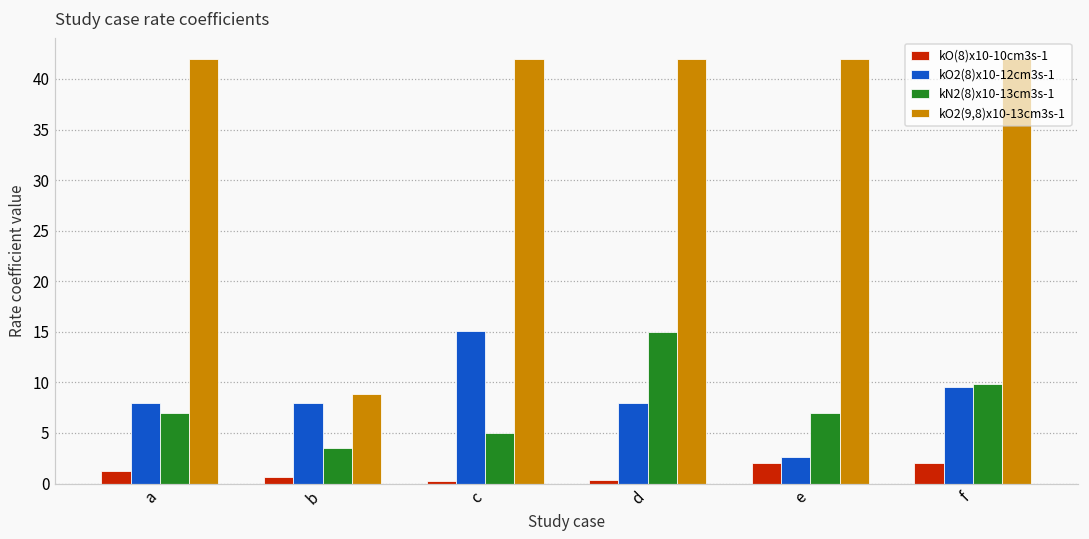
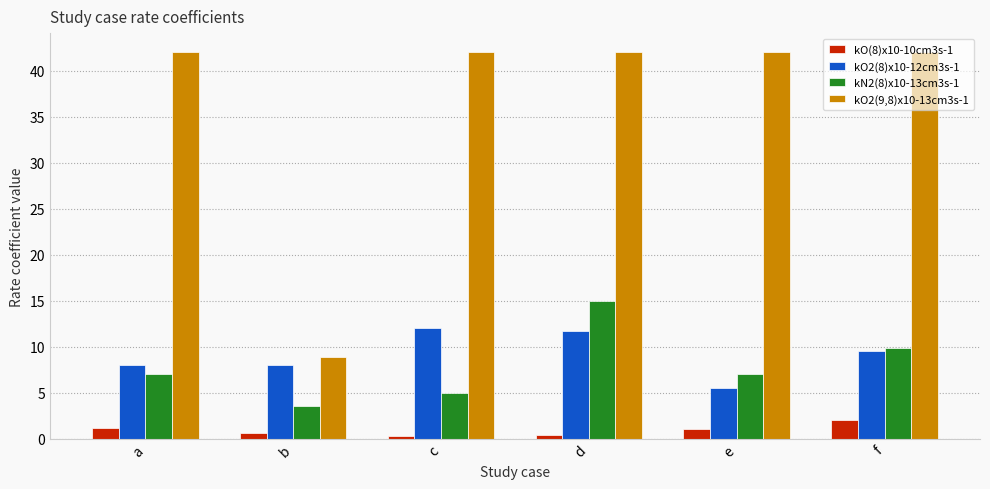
  {
    "kO(8)x10-10cm3s-1": {
      "a": 1,
      "b": 1,
      "d": 0,
-     "e": 2,
+     "e": 1,
      "f": 2
    },
    "kO2(8)x10-12cm3s-1": {
      "a": 8,
      "b": 8,
-     "c": 15,
-     "d": 8,
-     "e": 3,
+     "c": 12,
+     "d": 12,
+     "e": 6,
      "f": 10
    },
    "kN2(8)x10-13cm3s-1": {
      "a": 7,
      "b": 4,
      "c": 5,
      "d": 15,
      "e": 7,
      "f": 10
    },
    "kO2(9,8)x10-13cm3s-1": {
      "a": 42,
      "b": 9,
      "c": 42,
      "d": 42,
      "e": 42
    }
  }
